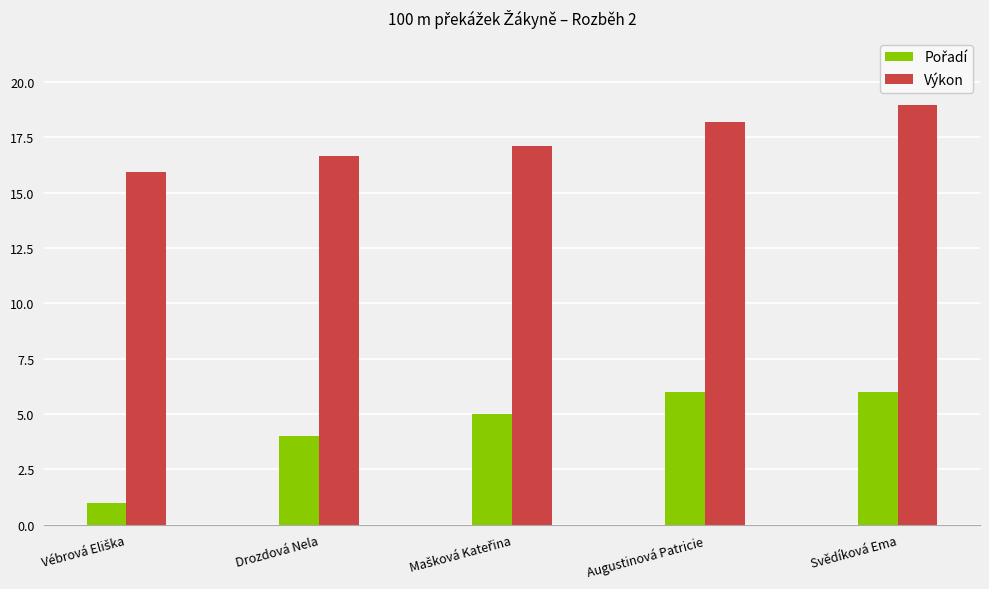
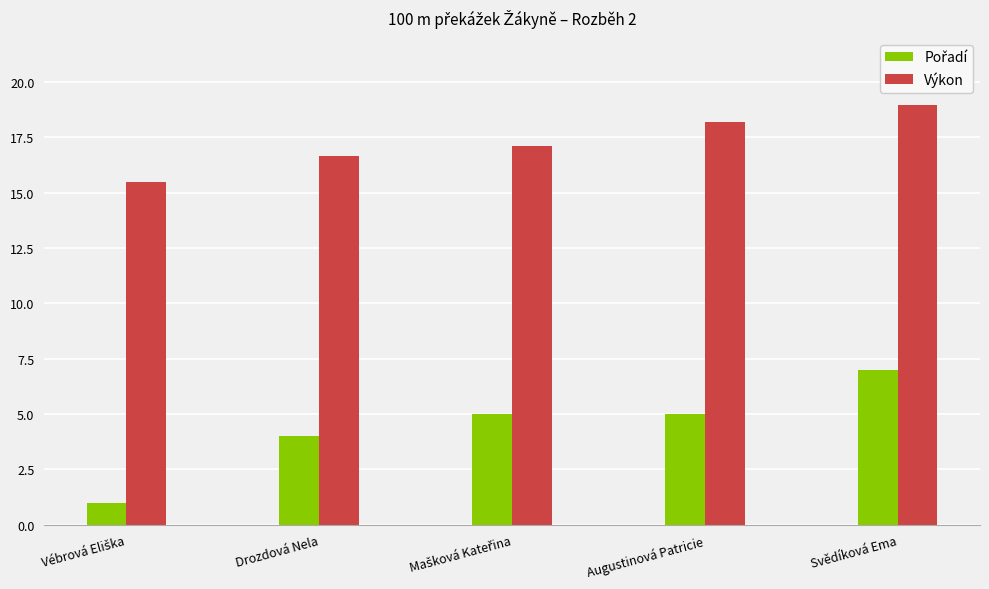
  {
    "Pořadí": {
      "Vébrová Eliška": 1,
      "Drozdová Nela": 4,
      "Mašková Kateřina": 5,
-     "Augustinová Patricie": 6,
-     "Svědíková Ema": 6
+     "Augustinová Patricie": 5,
+     "Svědíková Ema": 7
    },
    "Výkon": {
-     "Vébrová Eliška": 16.0,
+     "Vébrová Eliška": 15.5,
      "Drozdová Nela": 16.7,
      "Mašková Kateřina": 17.1,
      "Augustinová Patricie": 18.2,
      "Svědíková Ema": 19.0
    }
  }
